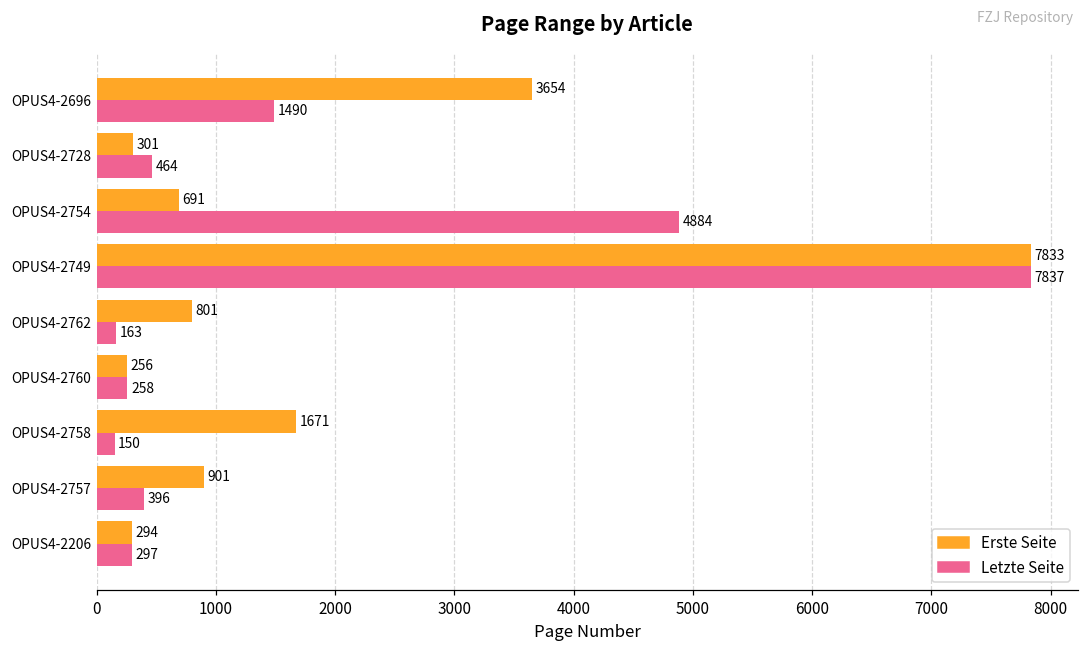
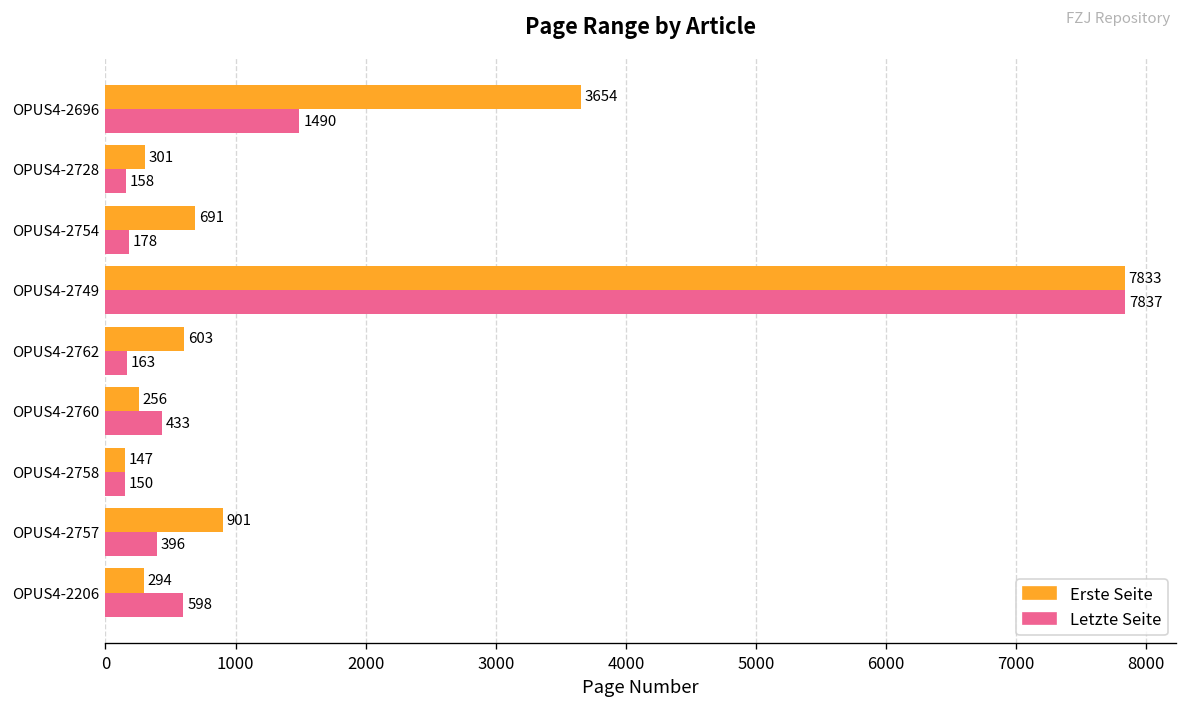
  {
    "Erste Seite": {
      "OPUS4-2696": 3654,
      "OPUS4-2728": 301,
      "OPUS4-2754": 691,
      "OPUS4-2749": 7833,
-     "OPUS4-2762": 801,
+     "OPUS4-2762": 603,
      "OPUS4-2760": 256,
-     "OPUS4-2758": 1671,
+     "OPUS4-2758": 147,
      "OPUS4-2757": 901,
      "OPUS4-2206": 294
    },
    "Letzte Seite": {
      "OPUS4-2696": 1490,
-     "OPUS4-2728": 464,
-     "OPUS4-2754": 4884,
+     "OPUS4-2728": 158,
+     "OPUS4-2754": 178,
      "OPUS4-2749": 7837,
      "OPUS4-2762": 163,
-     "OPUS4-2760": 258,
+     "OPUS4-2760": 433,
      "OPUS4-2758": 150,
      "OPUS4-2757": 396,
-     "OPUS4-2206": 297
+     "OPUS4-2206": 598
    }
  }
